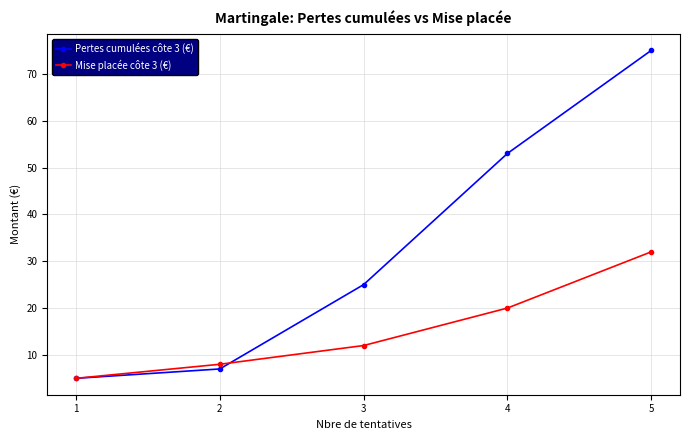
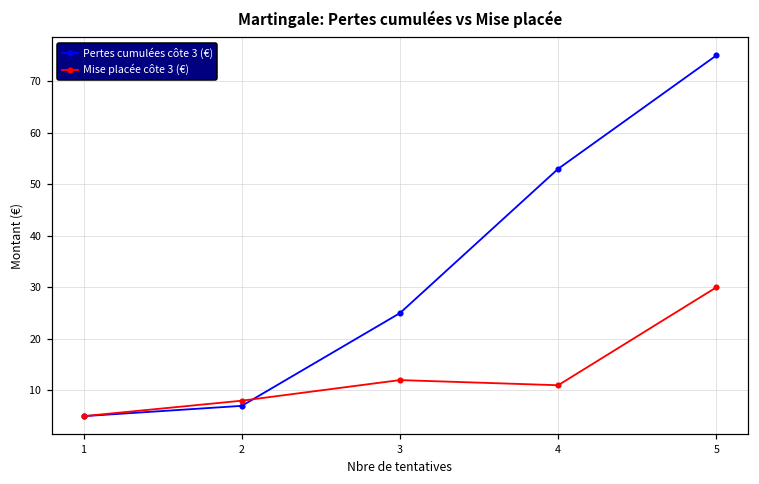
  {
    "Pertes cumulées côte 3 (€)": {
      "2": 7,
      "3": 25,
      "4": 53,
      "5": 75
    },
    "Mise placée côte 3 (€)": {
      "2": 8,
      "3": 12,
-     "4": 20,
-     "5": 32
+     "4": 11,
+     "5": 30
    }
  }
